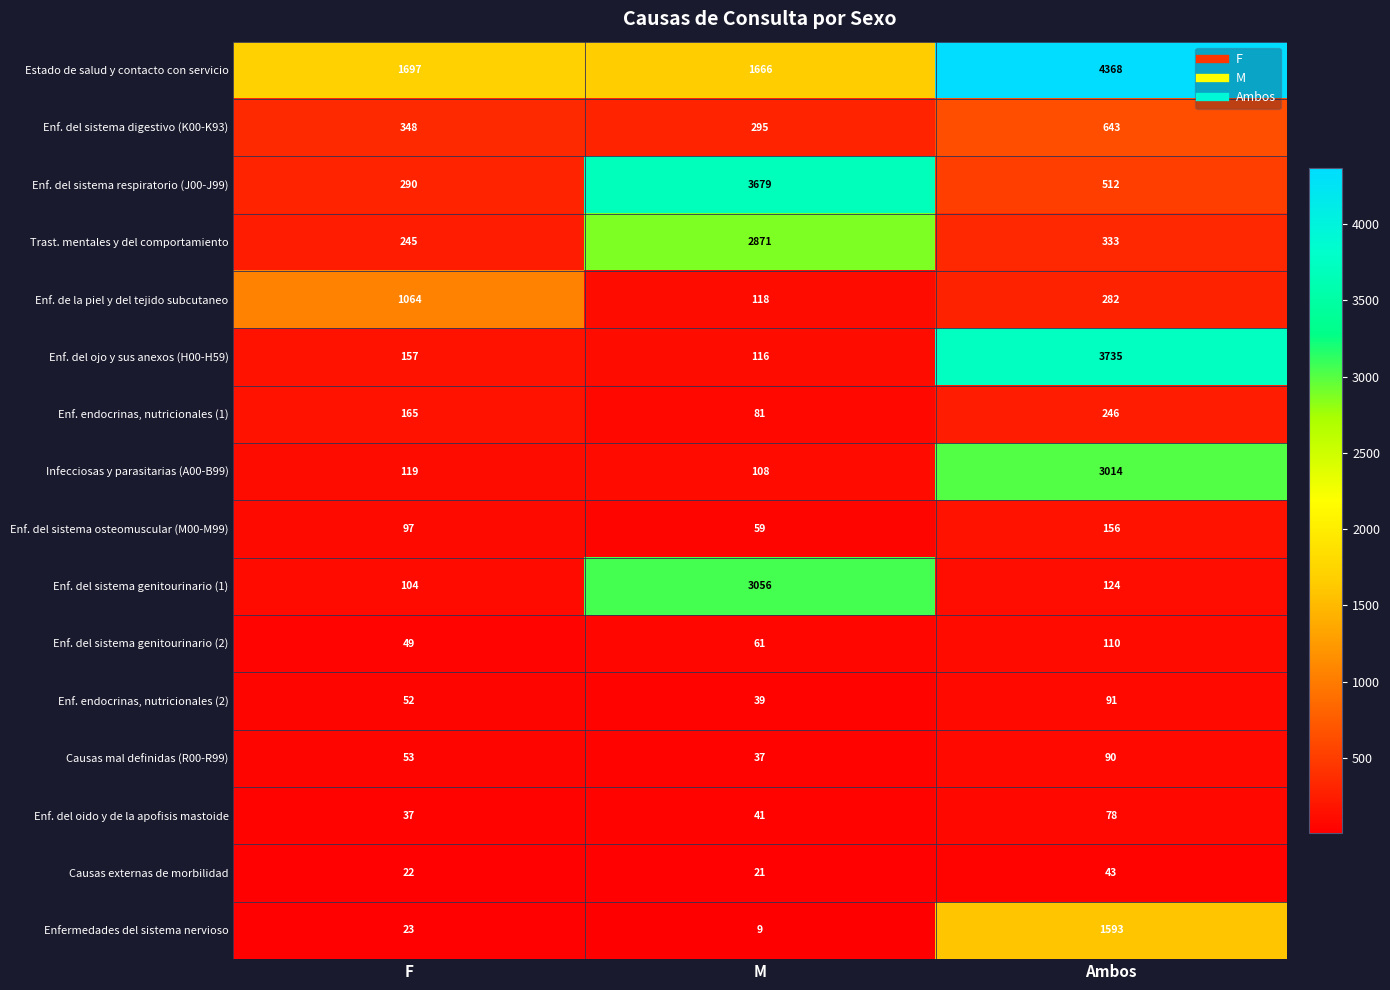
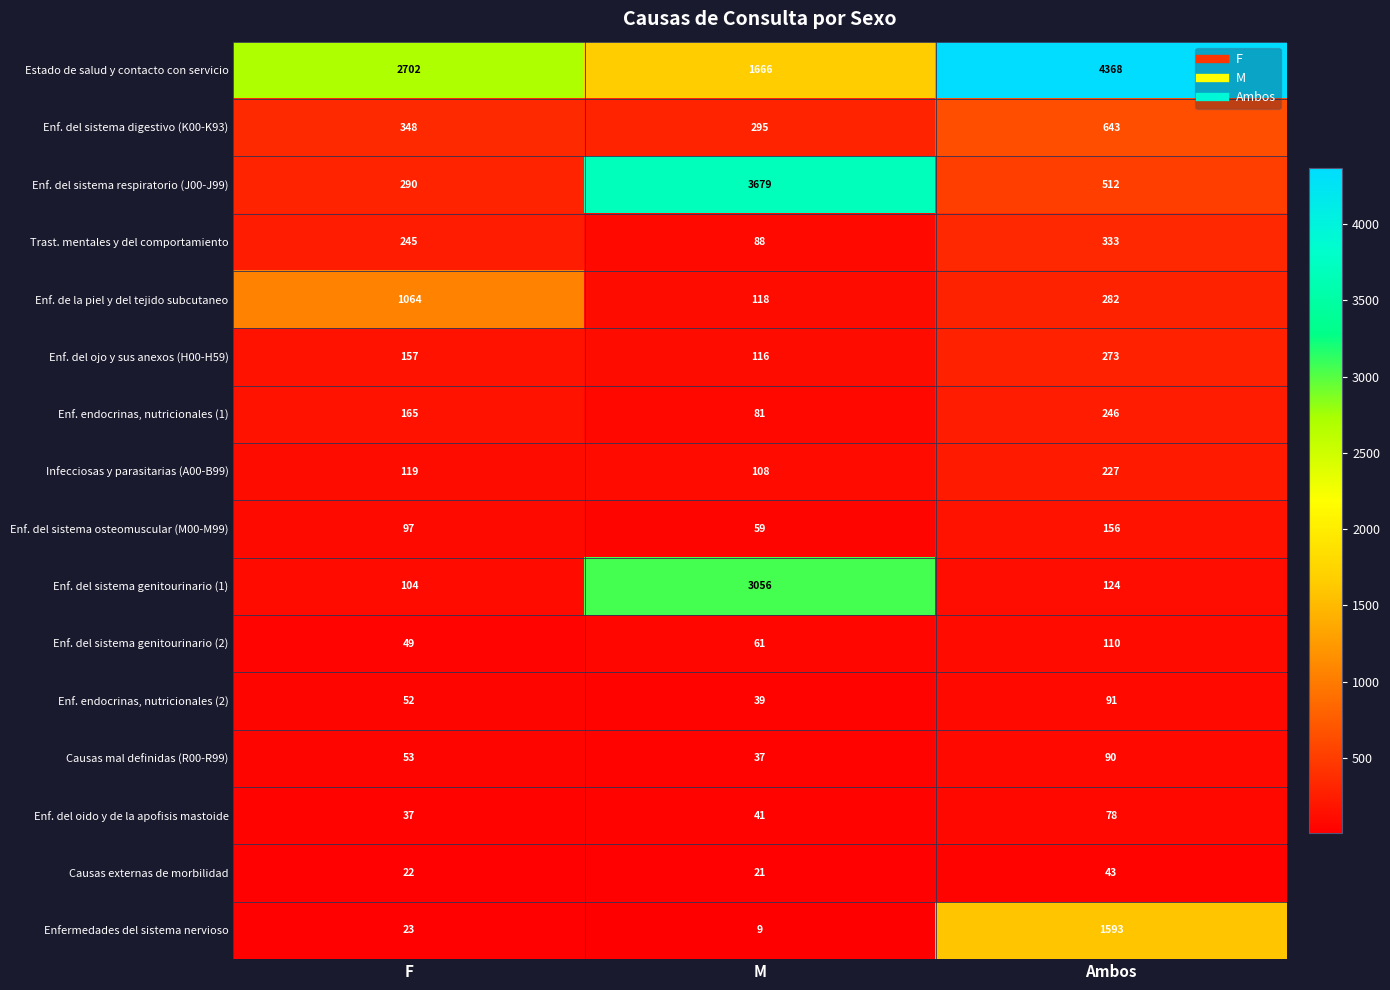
  {
    "Estado de salud y contacto con servicio": {
-     "F": 1697,
+     "F": 2702,
      "M": 1666,
      "Ambos": 4368
    },
    "Enf. del sistema digestivo (K00-K93)": {
      "F": 348,
      "M": 295,
      "Ambos": 643
    },
    "Enf. del sistema respiratorio (J00-J99)": {
      "F": 290,
      "M": 3679,
      "Ambos": 512
    },
    "Trast. mentales y del comportamiento": {
      "F": 245,
-     "M": 2871,
+     "M": 88,
      "Ambos": 333
    },
    "Enf. de la piel y del tejido subcutaneo": {
      "F": 1064,
      "M": 118,
      "Ambos": 282
    },
    "Enf. del ojo y sus anexos (H00-H59)": {
      "F": 157,
      "M": 116,
-     "Ambos": 3735
+     "Ambos": 273
    },
    "Enf. endocrinas, nutricionales (1)": {
      "F": 165,
      "M": 81,
      "Ambos": 246
    },
    "Infecciosas y parasitarias (A00-B99)": {
      "F": 119,
      "M": 108,
-     "Ambos": 3014
+     "Ambos": 227
    },
    "Enf. del sistema osteomuscular (M00-M99)": {
      "F": 97,
      "M": 59,
      "Ambos": 156
    },
    "Enf. del sistema genitourinario (1)": {
      "F": 104,
      "M": 3056,
      "Ambos": 124
    },
    "Enf. del sistema genitourinario (2)": {
      "F": 49,
      "M": 61,
      "Ambos": 110
    },
    "Enf. endocrinas, nutricionales (2)": {
      "F": 52,
      "M": 39,
      "Ambos": 91
    },
    "Causas mal definidas (R00-R99)": {
      "F": 53,
      "M": 37,
      "Ambos": 90
    },
    "Enf. del oido y de la apofisis mastoide": {
      "F": 37,
      "M": 41,
      "Ambos": 78
    },
    "Causas externas de morbilidad": {
      "F": 22,
      "M": 21,
      "Ambos": 43
    },
    "Enfermedades del sistema nervioso": {
      "F": 23,
      "M": 9,
      "Ambos": 1593
    }
  }
